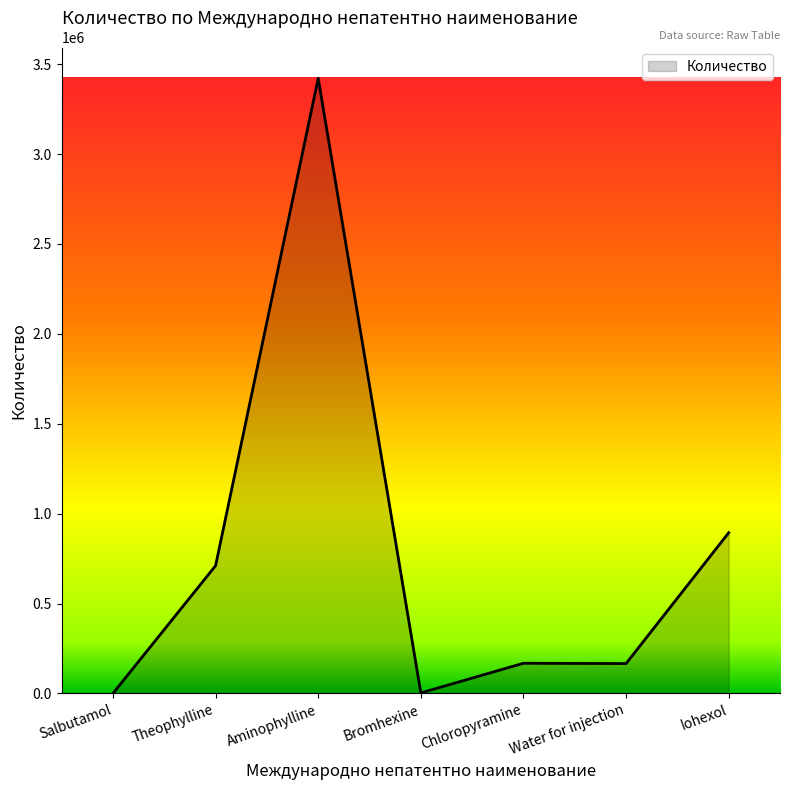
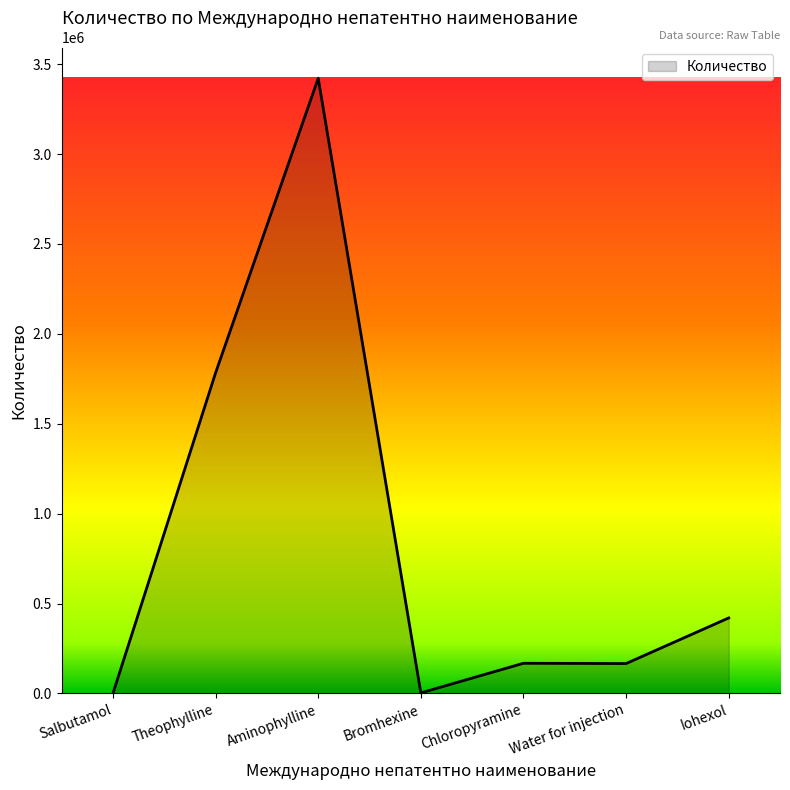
  {
    "Salbutamol": 0,
-   "Theophylline": 710000,
+   "Theophylline": 1780000,
    "Aminophylline": 3420000,
    "Bromhexine": 0,
    "Chloropyramine": 170000,
    "Water for injection": 170000,
-   "Iohexol": 890000
+   "Iohexol": 420000
  }
